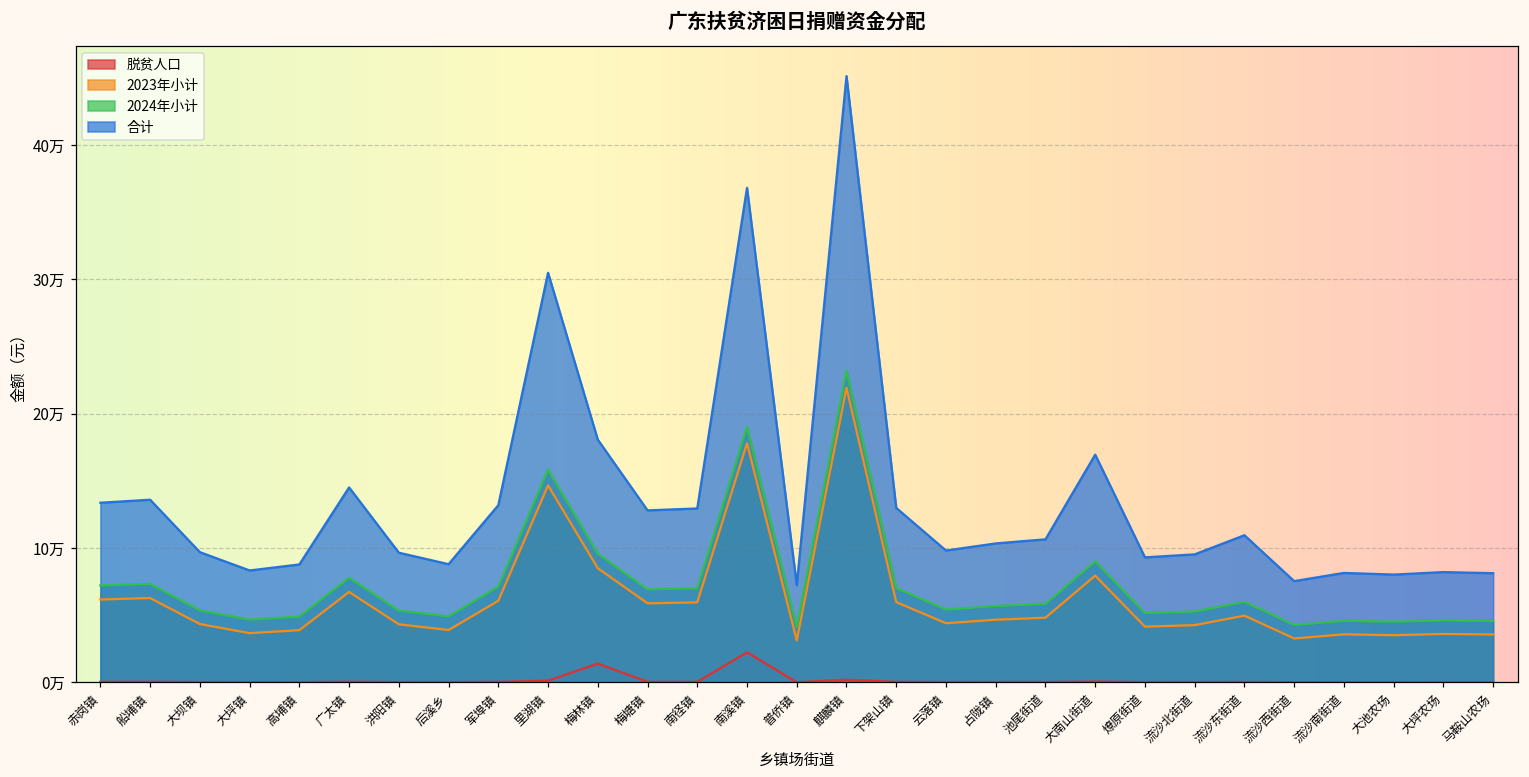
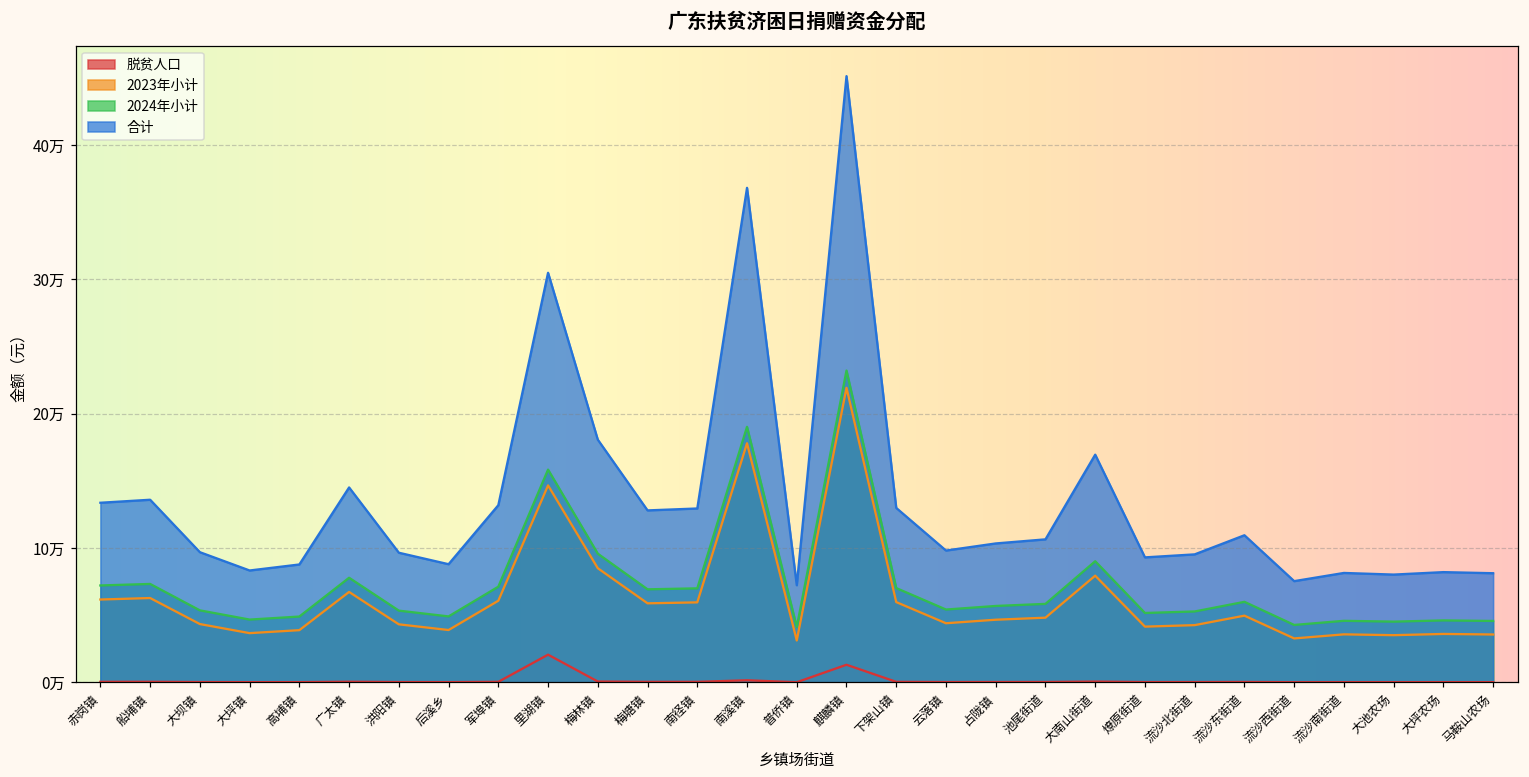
  {
    "脱贫人口": {
      "赤岗镇": "0.0万",
      "船埔镇": "0.0万",
      "大坝镇": "0.0万",
      "大坪镇": "0.0万",
      "高埔镇": "0.0万",
      "广太镇": "0.0万",
      "洪阳镇": "0.0万",
      "后溪乡": "0.0万",
      "军埠镇": "0.0万",
-     "里湖镇": "0.1万",
-     "梅林镇": "1.4万",
+     "里湖镇": "2.1万",
+     "梅林镇": "0.1万",
      "梅塘镇": "0.0万",
      "南径镇": "0.0万",
-     "南溪镇": "2.2万",
+     "南溪镇": "0.1万",
      "普侨镇": "0.0万",
-     "麒麟镇": "0.2万",
+     "麒麟镇": "1.3万",
      "下架山镇": "0.0万",
      "云落镇": "0.0万",
      "占陇镇": "0.0万",
      "池尾街道": "0.0万",
      "大南山街道": "0.0万",
      "燎原街道": "0.0万",
      "流沙北街道": "0.0万",
      "流沙东街道": "0.0万",
      "流沙西街道": "0.0万",
      "流沙南街道": "0.0万",
      "大池农场": "0.0万",
      "大坪农场": "0.0万",
      "马鞍山农场": "0.0万"
    },
    "2023年小计": {
      "赤岗镇": "6.2万",
      "船埔镇": "6.3万",
      "大坝镇": "4.3万",
      "大坪镇": "3.7万",
      "高埔镇": "3.9万",
      "广太镇": "6.7万",
      "洪阳镇": "4.3万",
      "后溪乡": "3.9万",
      "军埠镇": "6.1万",
      "里湖镇": "14.7万",
      "梅林镇": "8.5万",
      "梅塘镇": "5.9万",
      "南径镇": "5.9万",
      "南溪镇": "17.8万",
      "普侨镇": "3.1万",
      "麒麟镇": "21.9万",
      "下架山镇": "6.0万",
      "云落镇": "4.4万",
      "占陇镇": "4.7万",
      "池尾街道": "4.8万",
      "大南山街道": "7.9万",
      "燎原街道": "4.1万",
      "流沙北街道": "4.3万",
      "流沙东街道": "5.0万",
      "流沙西街道": "3.3万",
      "流沙南街道": "3.6万",
      "大池农场": "3.5万",
      "大坪农场": "3.6万",
      "马鞍山农场": "3.6万"
    },
    "2024年小计": {
      "赤岗镇": "7.2万",
      "船埔镇": "7.3万",
      "大坝镇": "5.4万",
      "大坪镇": "4.7万",
      "高埔镇": "4.9万",
      "广太镇": "7.8万",
      "洪阳镇": "5.3万",
      "后溪乡": "4.9万",
      "军埠镇": "7.1万",
      "里湖镇": "15.8万",
      "梅林镇": "9.6万",
      "梅塘镇": "6.9万",
      "南径镇": "7.0万",
      "南溪镇": "19.0万",
      "普侨镇": "4.1万",
      "麒麟镇": "23.2万",
      "下架山镇": "7.0万",
      "云落镇": "5.4万",
      "占陇镇": "5.7万",
      "池尾街道": "5.8万",
      "大南山街道": "9.0万",
      "燎原街道": "5.2万",
      "流沙北街道": "5.3万",
      "流沙东街道": "6.0万",
      "流沙西街道": "4.3万",
      "流沙南街道": "4.6万",
      "大池农场": "4.5万",
      "大坪农场": "4.6万",
      "马鞍山农场": "4.6万"
    },
    "合计": {
      "赤岗镇": "13.4万",
      "船埔镇": "13.6万",
      "大坝镇": "9.7万",
      "大坪镇": "8.3万",
      "高埔镇": "8.8万",
      "广太镇": "14.5万",
      "洪阳镇": "9.6万",
      "后溪乡": "8.8万",
      "军埠镇": "13.2万",
      "里湖镇": "30.5万",
      "梅林镇": "18.1万",
      "梅塘镇": "12.8万",
      "南径镇": "12.9万",
      "南溪镇": "36.8万",
      "普侨镇": "7.2万",
      "麒麟镇": "45.1万",
      "下架山镇": "13.0万",
      "云落镇": "9.8万",
      "占陇镇": "10.3万",
      "池尾街道": "10.6万",
      "大南山街道": "16.9万",
      "燎原街道": "9.3万",
      "流沙北街道": "9.5万",
      "流沙东街道": "10.9万",
      "流沙西街道": "7.5万",
      "流沙南街道": "8.1万",
      "大池农场": "8.0万",
      "大坪农场": "8.2万",
      "马鞍山农场": "8.1万"
    }
  }
